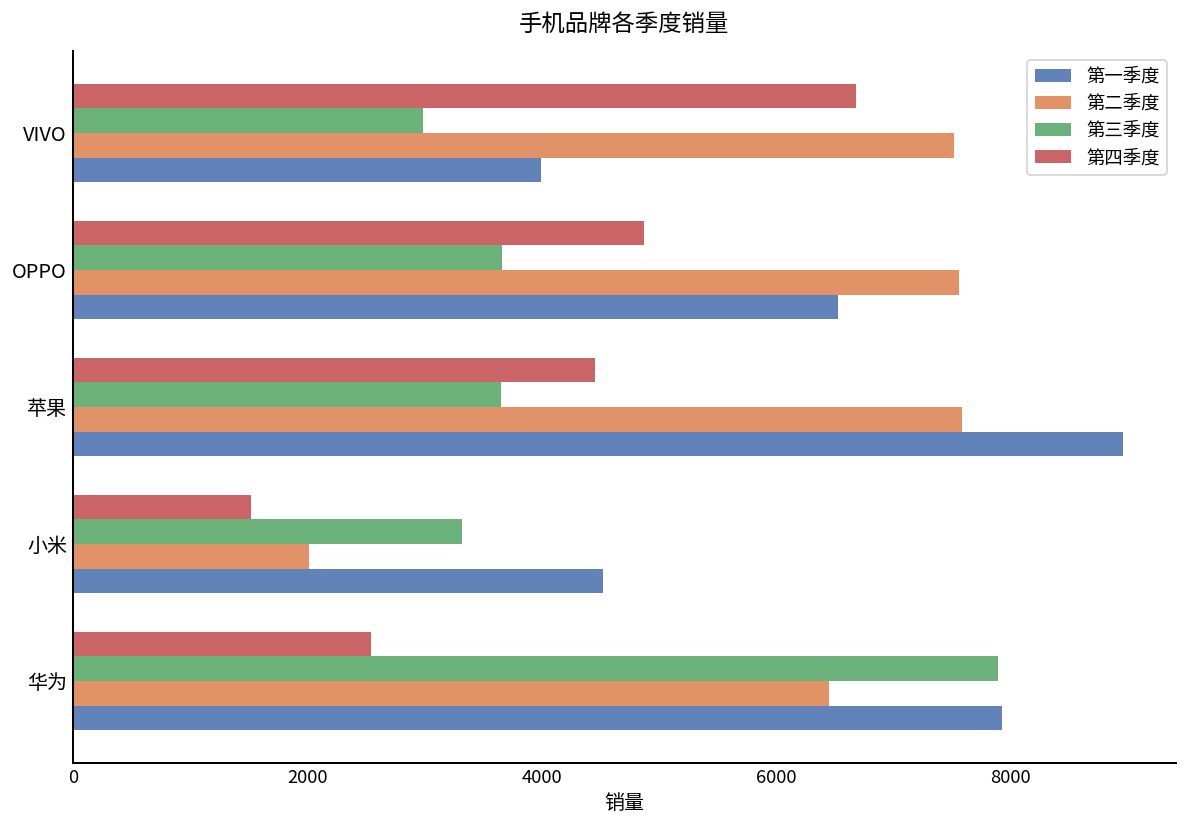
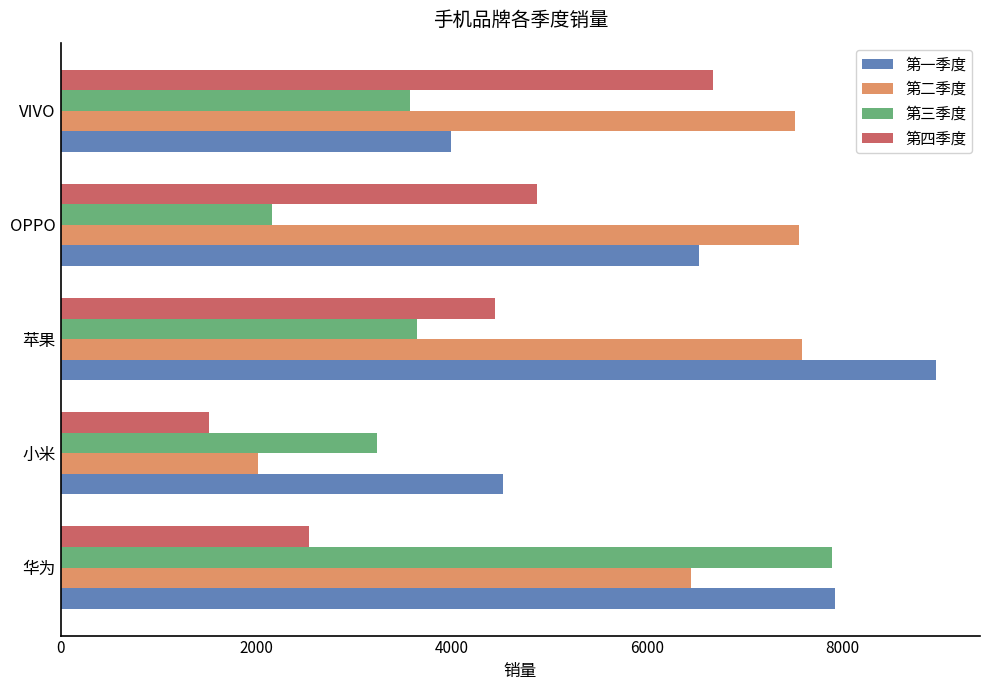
  {
    "第一季度": {
      "VIVO": 4000,
      "OPPO": 6500,
      "苹果": 9000,
      "小米": 4500,
      "华为": 7900
    },
    "第三季度": {
-     "VIVO": 3000,
-     "OPPO": 3700,
+     "VIVO": 3600,
+     "OPPO": 2200,
      "苹果": 3700,
-     "小米": 3300,
+     "小米": 3200,
      "华为": 7900
    }
  }
